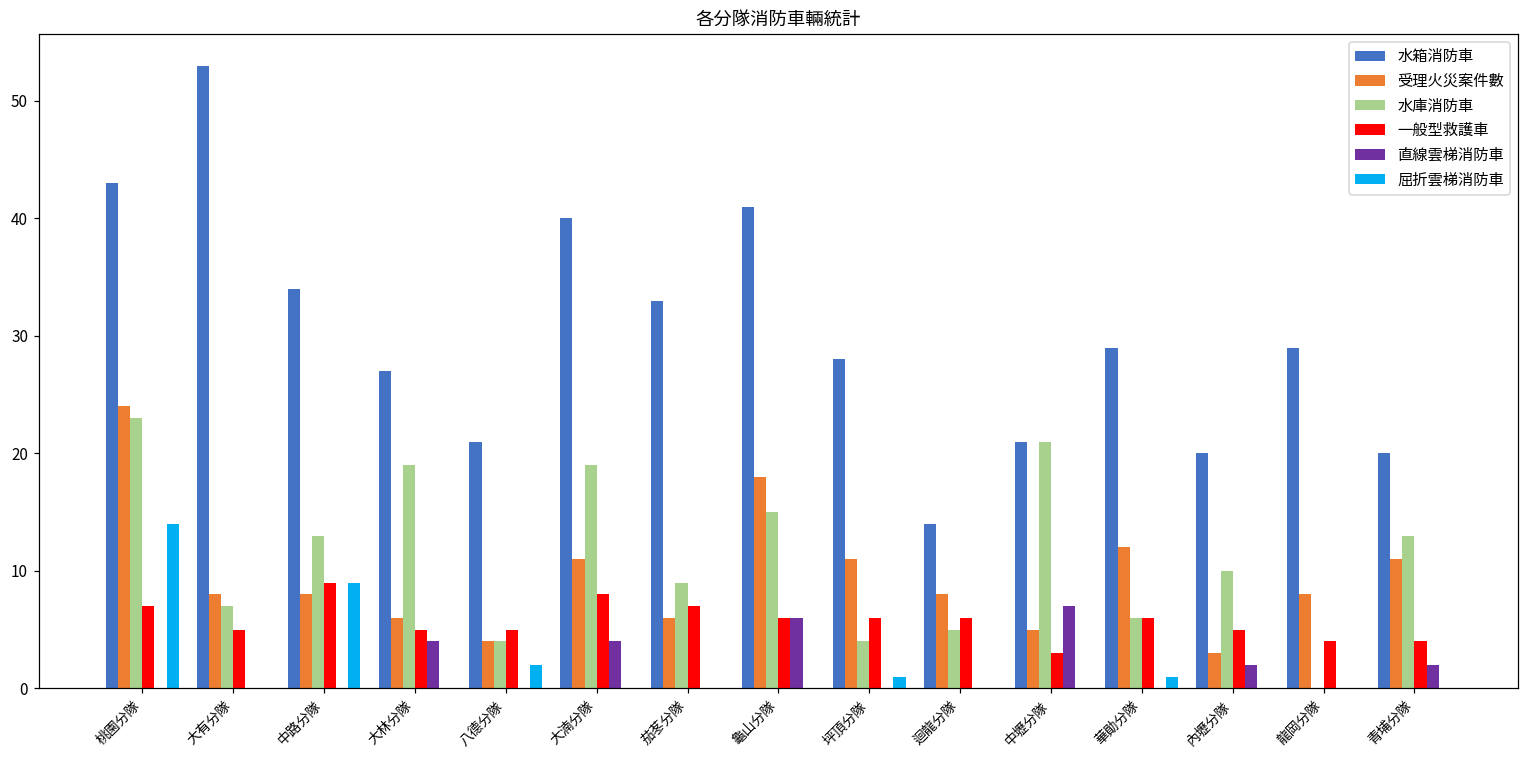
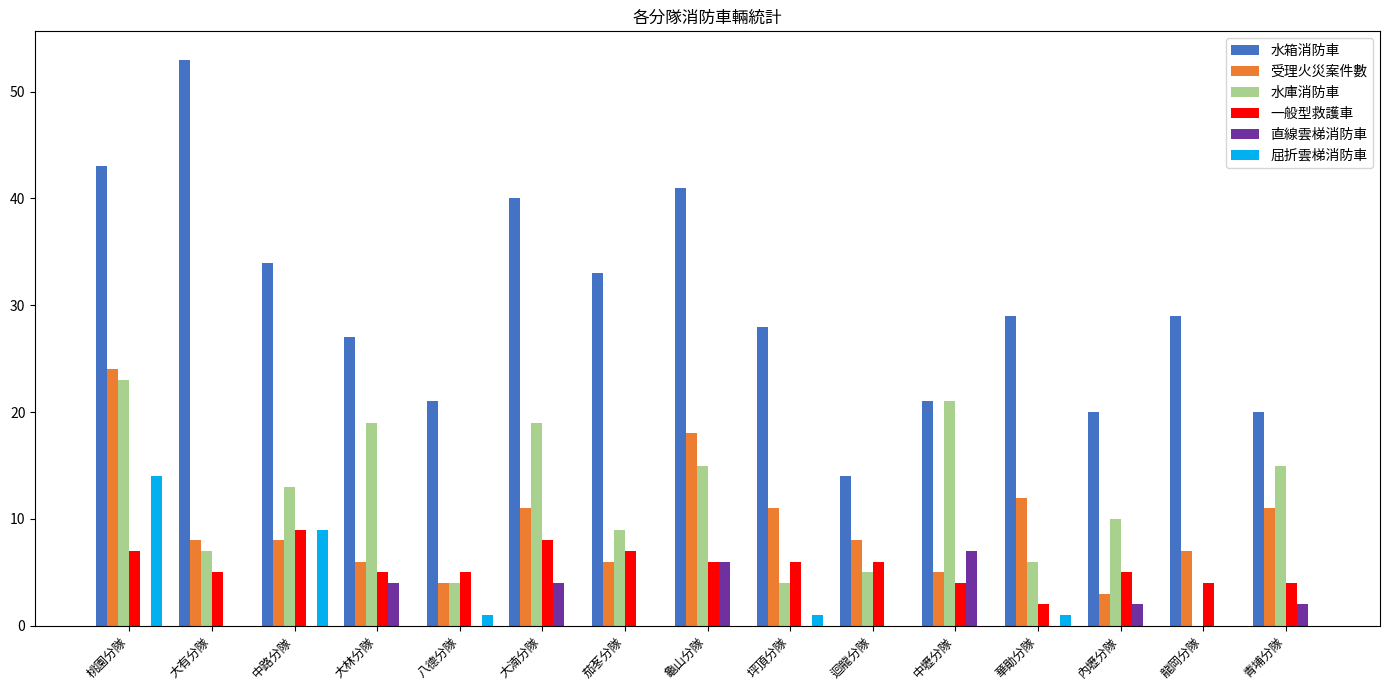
  {
    "水箱消防車": {
      "桃園分隊": 43,
      "大有分隊": 53,
      "中路分隊": 34,
      "大林分隊": 27,
      "八德分隊": 21,
      "大湳分隊": 40,
      "茄苳分隊": 33,
      "龜山分隊": 41,
      "坪頂分隊": 28,
      "迴龍分隊": 14,
      "中壢分隊": 21,
      "華勛分隊": 29,
      "內壢分隊": 20,
      "龍岡分隊": 29,
      "青埔分隊": 20
    },
    "受理火災案件數": {
      "桃園分隊": 24,
      "大有分隊": 8,
      "中路分隊": 8,
      "大林分隊": 6,
      "八德分隊": 4,
      "大湳分隊": 11,
      "茄苳分隊": 6,
      "龜山分隊": 18,
      "坪頂分隊": 11,
      "迴龍分隊": 8,
      "中壢分隊": 5,
      "華勛分隊": 12,
      "內壢分隊": 3,
-     "龍岡分隊": 8,
+     "龍岡分隊": 7,
      "青埔分隊": 11
    },
    "水庫消防車": {
      "桃園分隊": 23,
      "大有分隊": 7,
      "中路分隊": 13,
      "大林分隊": 19,
      "八德分隊": 4,
      "大湳分隊": 19,
      "茄苳分隊": 9,
      "龜山分隊": 15,
      "坪頂分隊": 4,
      "迴龍分隊": 5,
      "中壢分隊": 21,
      "華勛分隊": 6,
      "內壢分隊": 10,
      "龍岡分隊": 0,
-     "青埔分隊": 13
+     "青埔分隊": 15
    },
    "一般型救護車": {
      "桃園分隊": 7,
      "大有分隊": 5,
      "中路分隊": 9,
      "大林分隊": 5,
      "八德分隊": 5,
      "大湳分隊": 8,
      "茄苳分隊": 7,
      "龜山分隊": 6,
      "坪頂分隊": 6,
      "迴龍分隊": 6,
-     "中壢分隊": 3,
-     "華勛分隊": 6,
+     "中壢分隊": 4,
+     "華勛分隊": 2,
      "內壢分隊": 5,
      "龍岡分隊": 4,
      "青埔分隊": 4
    },
    "直線雲梯消防車": {
      "桃園分隊": 0,
      "大有分隊": 0,
      "中路分隊": 0,
      "大林分隊": 4,
      "八德分隊": 0,
      "大湳分隊": 4,
      "茄苳分隊": 0,
      "龜山分隊": 6,
      "坪頂分隊": 0,
      "迴龍分隊": 0,
      "中壢分隊": 7,
      "華勛分隊": 0,
      "內壢分隊": 2,
      "龍岡分隊": 0,
      "青埔分隊": 2
    },
    "屈折雲梯消防車": {
      "桃園分隊": 14,
      "大有分隊": 0,
      "中路分隊": 9,
      "大林分隊": 0,
-     "八德分隊": 2,
+     "八德分隊": 1,
      "大湳分隊": 0,
      "茄苳分隊": 0,
      "龜山分隊": 0,
      "坪頂分隊": 1,
      "迴龍分隊": 0,
      "中壢分隊": 0,
      "華勛分隊": 1,
      "內壢分隊": 0,
      "龍岡分隊": 0,
      "青埔分隊": 0
    }
  }
